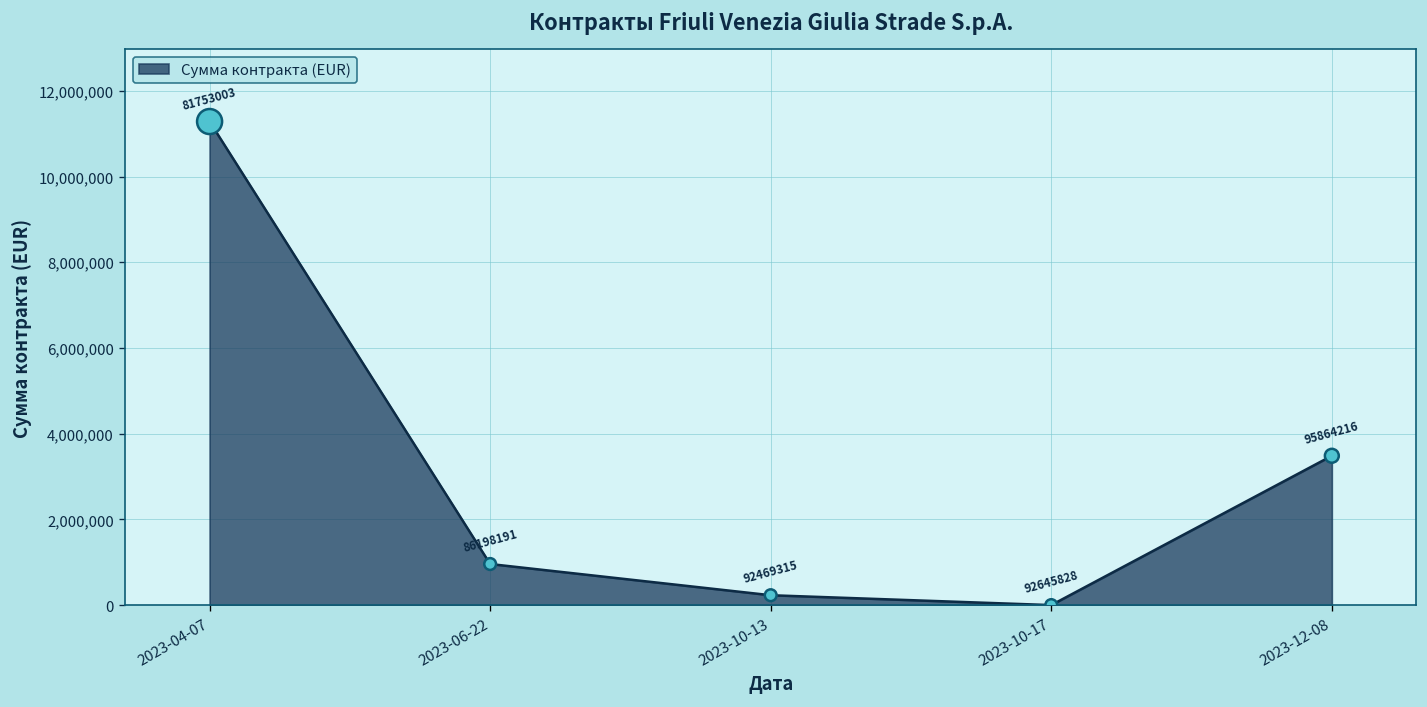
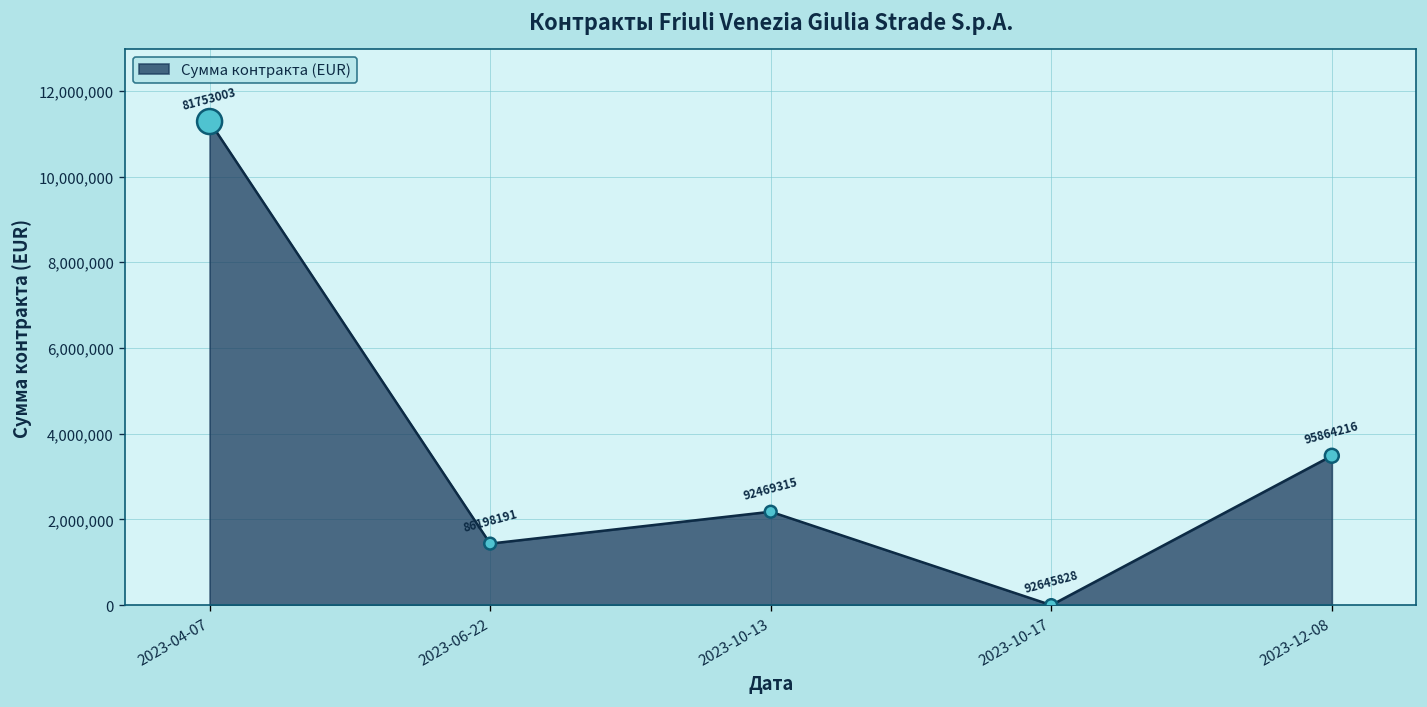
  {
-   "2023-06-22": "1,000,000",
-   "2023-10-13": "200,000"
+   "2023-06-22": "1,400,000",
+   "2023-10-13": "2,200,000"
  }
